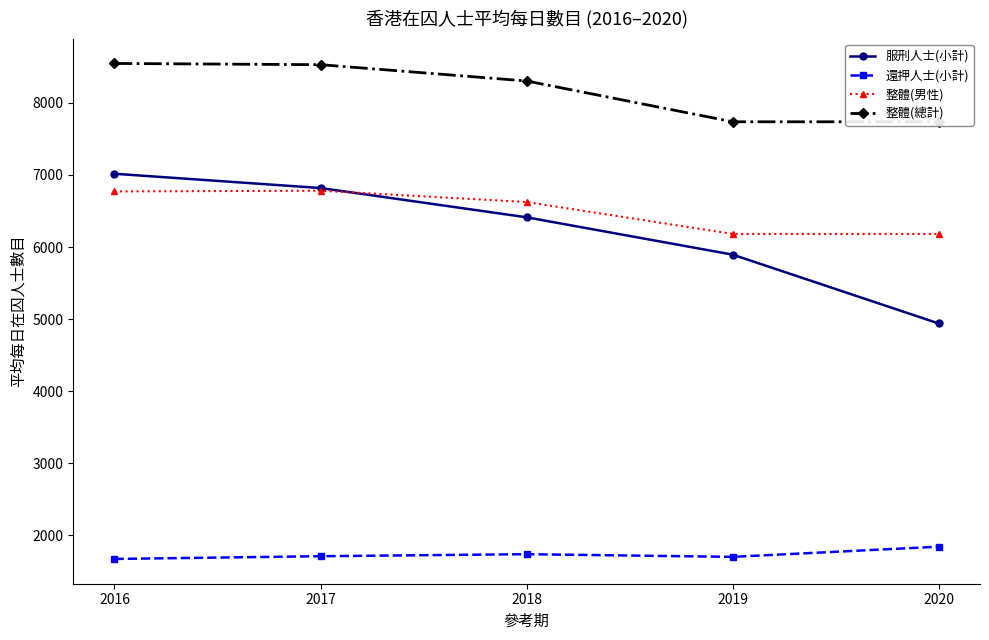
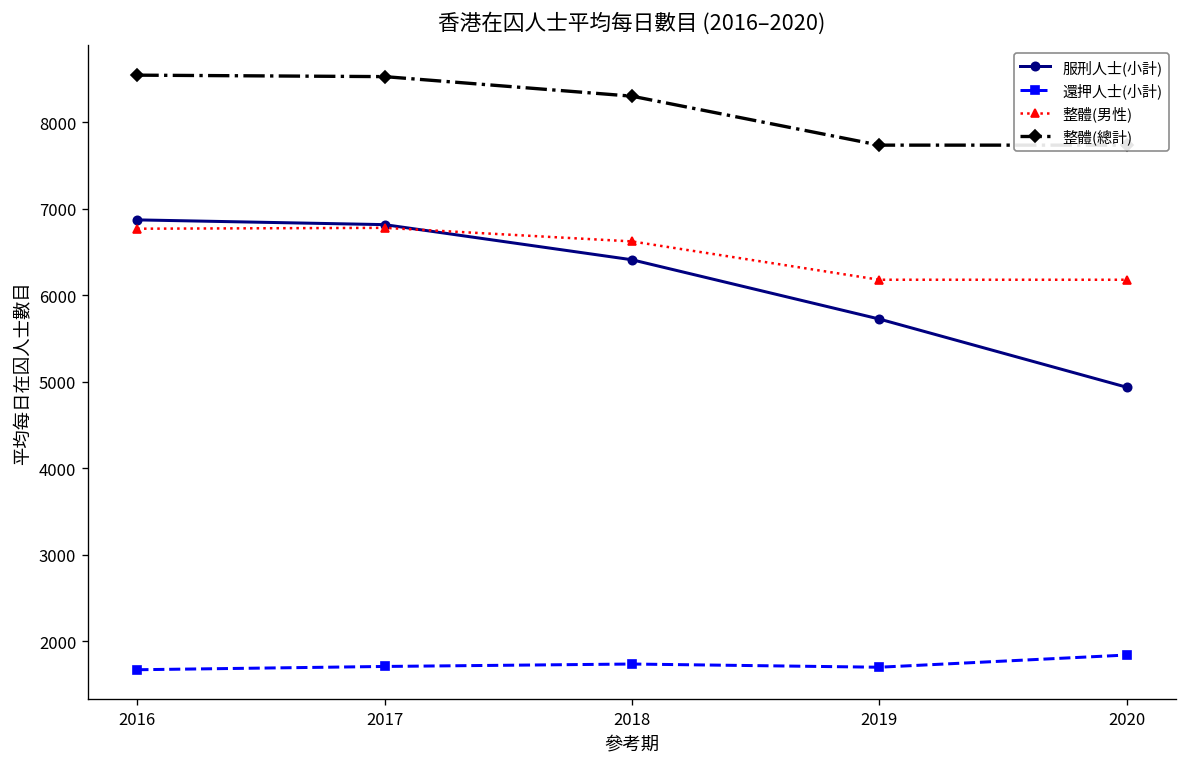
  {
    "服刑人士(小計)": {
-     "2016": 7000,
+     "2016": 6900,
      "2017": 6800,
      "2018": 6400,
-     "2019": 5900,
+     "2019": 5700,
      "2020": 4900
    },
    "還押人士(小計)": {
      "2016": 1700,
      "2017": 1700,
      "2018": 1700,
      "2019": 1700,
      "2020": 1800
    },
    "整體(男性)": {
      "2016": 6800,
      "2017": 6800,
      "2018": 6600,
      "2019": 6200,
      "2020": 6200
    },
    "整體(總計)": {
      "2016": 8500,
      "2017": 8500,
      "2018": 8300,
      "2019": 7700
    }
  }
